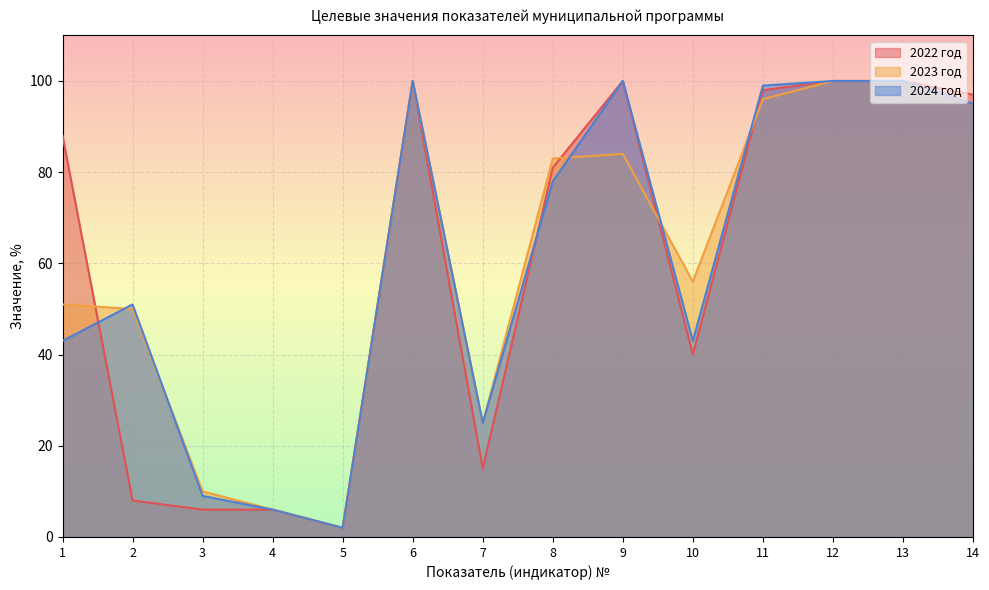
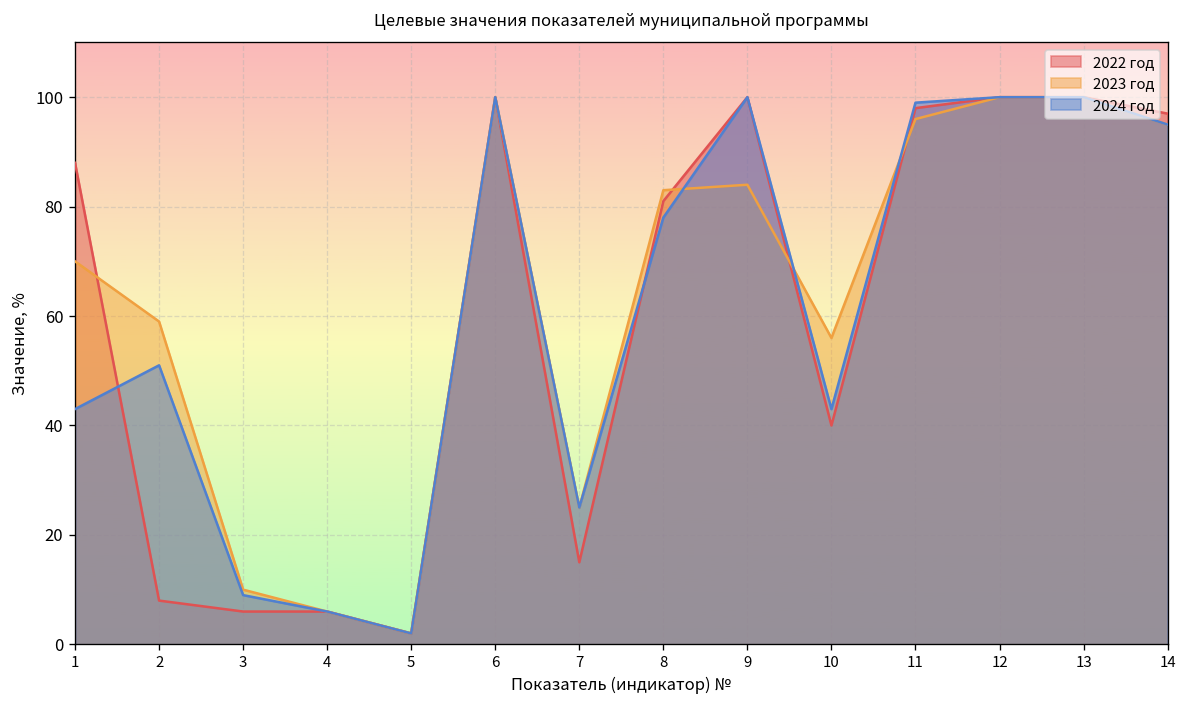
  {
    "2022 год": {
      "1": 88,
      "2": 8,
      "3": 6,
      "7": 15,
      "8": 81,
      "10": 40,
      "11": 98,
      "14": 97
    },
    "2023 год": {
-     "1": 51,
-     "2": 50,
+     "1": 70,
+     "2": 59,
      "3": 10,
      "8": 83,
      "9": 84,
      "10": 56,
      "11": 96
    },
    "2024 год": {
      "1": 43,
      "2": 51,
      "3": 9,
      "8": 78,
      "10": 43,
      "11": 99
    }
  }
